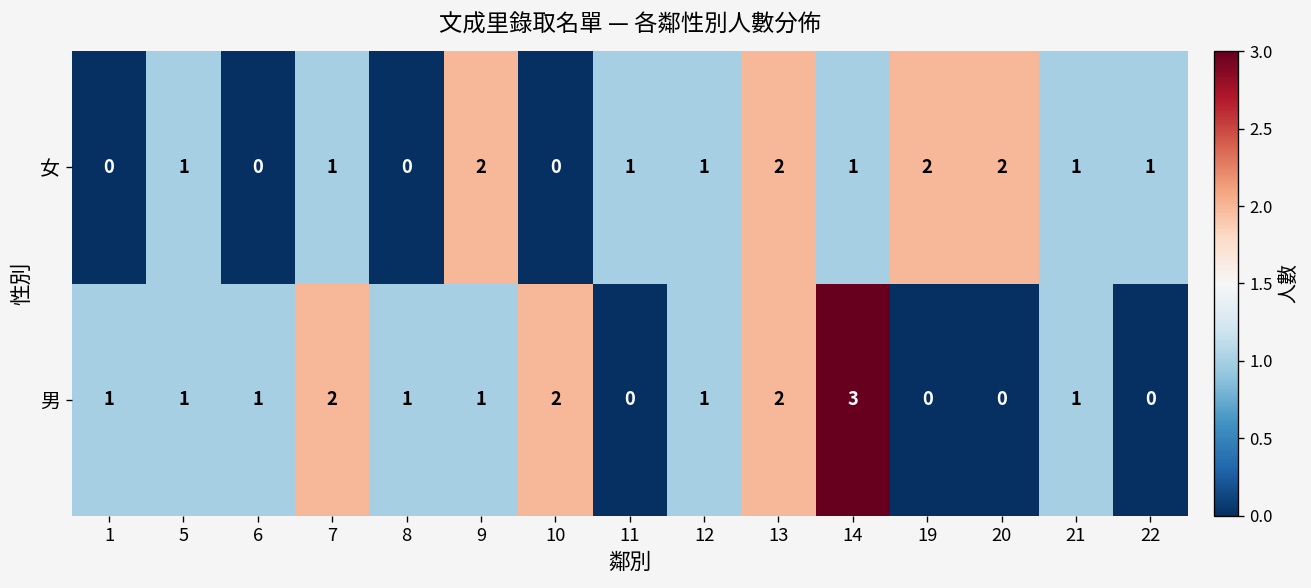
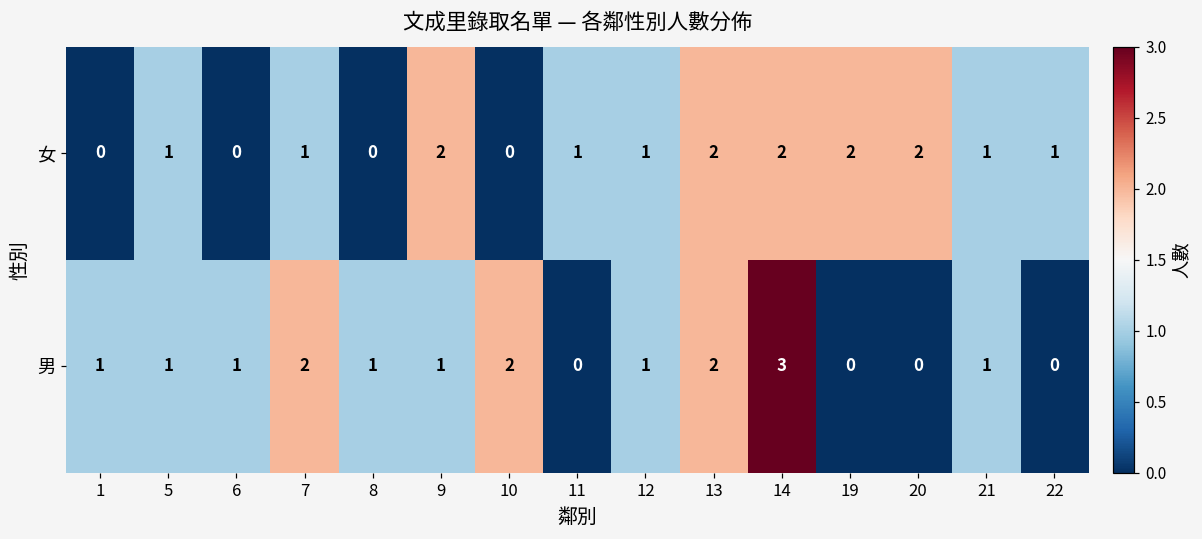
  {
    "女": {
      "1": 0,
      "5": 1,
      "6": 0,
      "7": 1,
      "8": 0,
      "9": 2,
      "10": 0,
      "11": 1,
      "12": 1,
      "13": 2,
-     "14": 1,
+     "14": 2,
      "19": 2,
      "20": 2,
      "21": 1,
      "22": 1
    },
    "男": {
      "1": 1,
      "5": 1,
      "6": 1,
      "7": 2,
      "8": 1,
      "9": 1,
      "10": 2,
      "11": 0,
      "12": 1,
      "13": 2,
      "14": 3,
      "19": 0,
      "20": 0,
      "21": 1,
      "22": 0
    }
  }
